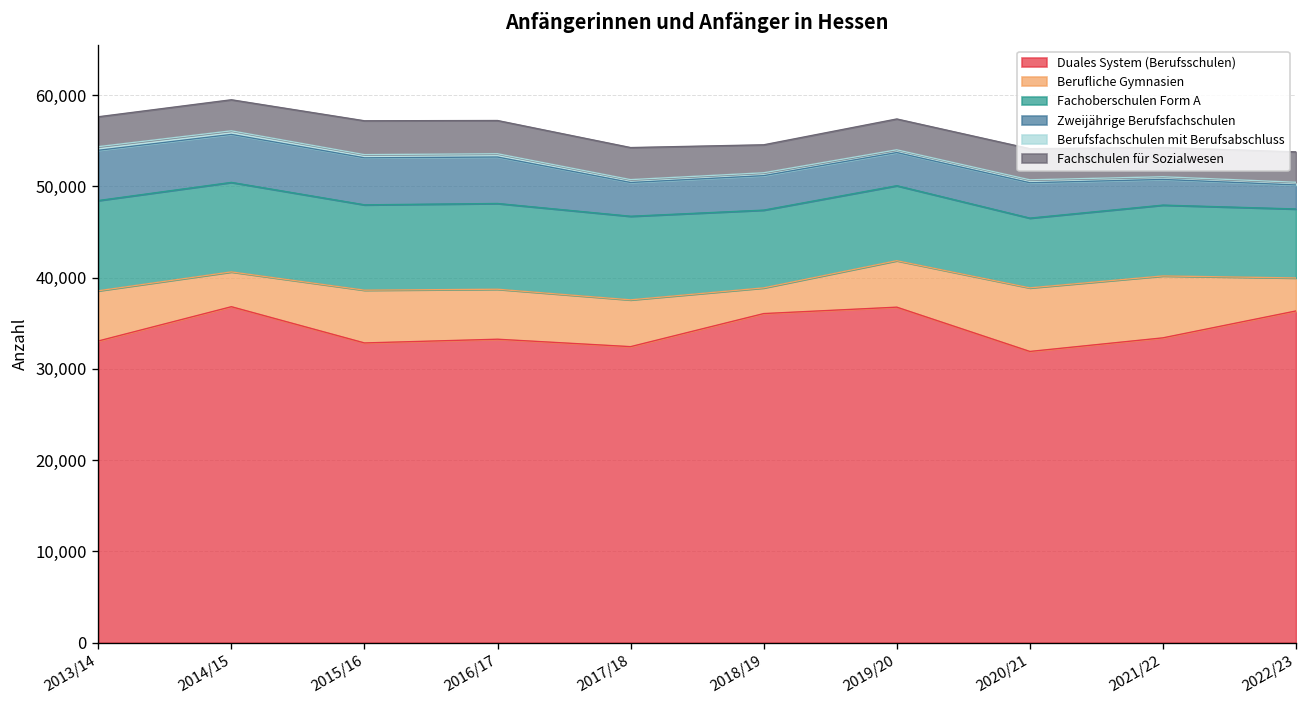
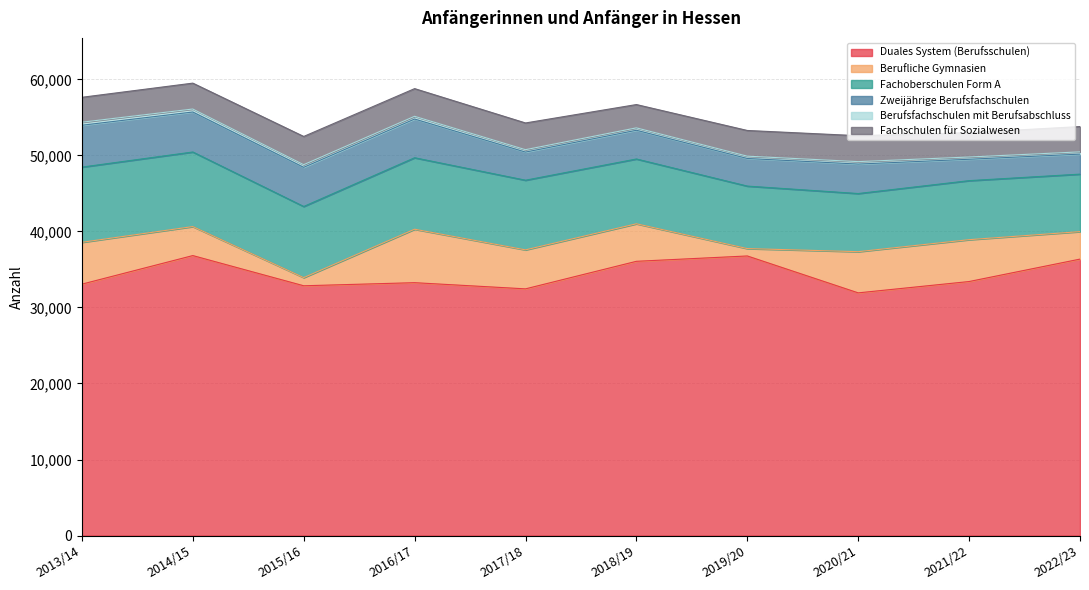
  {
    "Duales System (Berufsschulen)": {
      "2013/14": "33,000",
      "2014/15": "37,000",
      "2015/16": "33,000",
      "2016/17": "33,000",
      "2017/18": "32,000",
      "2018/19": "36,000",
      "2019/20": "37,000",
      "2020/21": "32,000",
      "2021/22": "33,000",
      "2022/23": "36,000"
    },
    "Berufliche Gymnasien": {
      "2013/14": "6,000",
      "2014/15": "4,000",
-     "2015/16": "6,000",
-     "2016/17": "5,000",
+     "2015/16": "1,000",
+     "2016/17": "7,000",
      "2017/18": "5,000",
-     "2018/19": "3,000",
-     "2019/20": "5,000",
-     "2020/21": "7,000",
-     "2021/22": "7,000",
+     "2018/19": "5,000",
+     "2019/20": "1,000",
+     "2020/21": "5,000",
+     "2021/22": "6,000",
      "2022/23": "4,000"
    },
    "Berufsfachschulen mit Berufsabschluss": {
      "2013/14": "0",
      "2014/15": "0",
      "2015/16": "0",
      "2016/17": "0"
    }
  }
